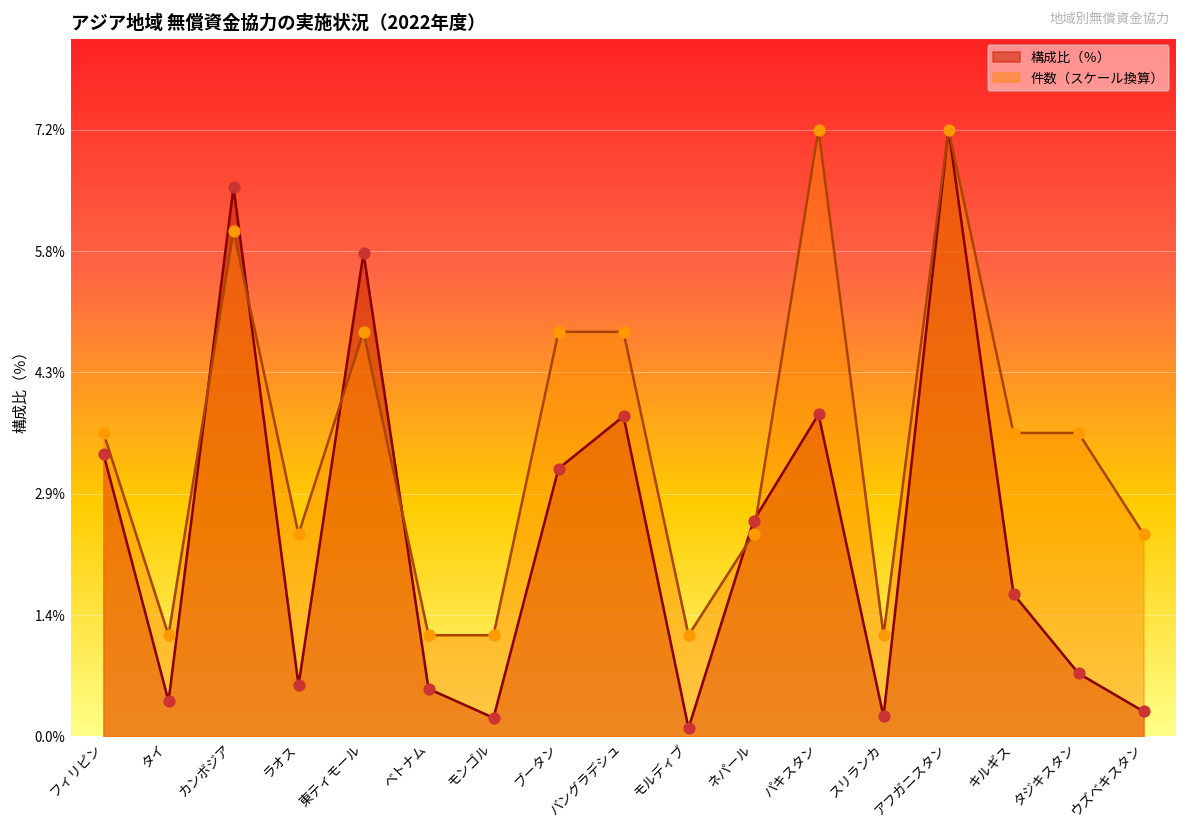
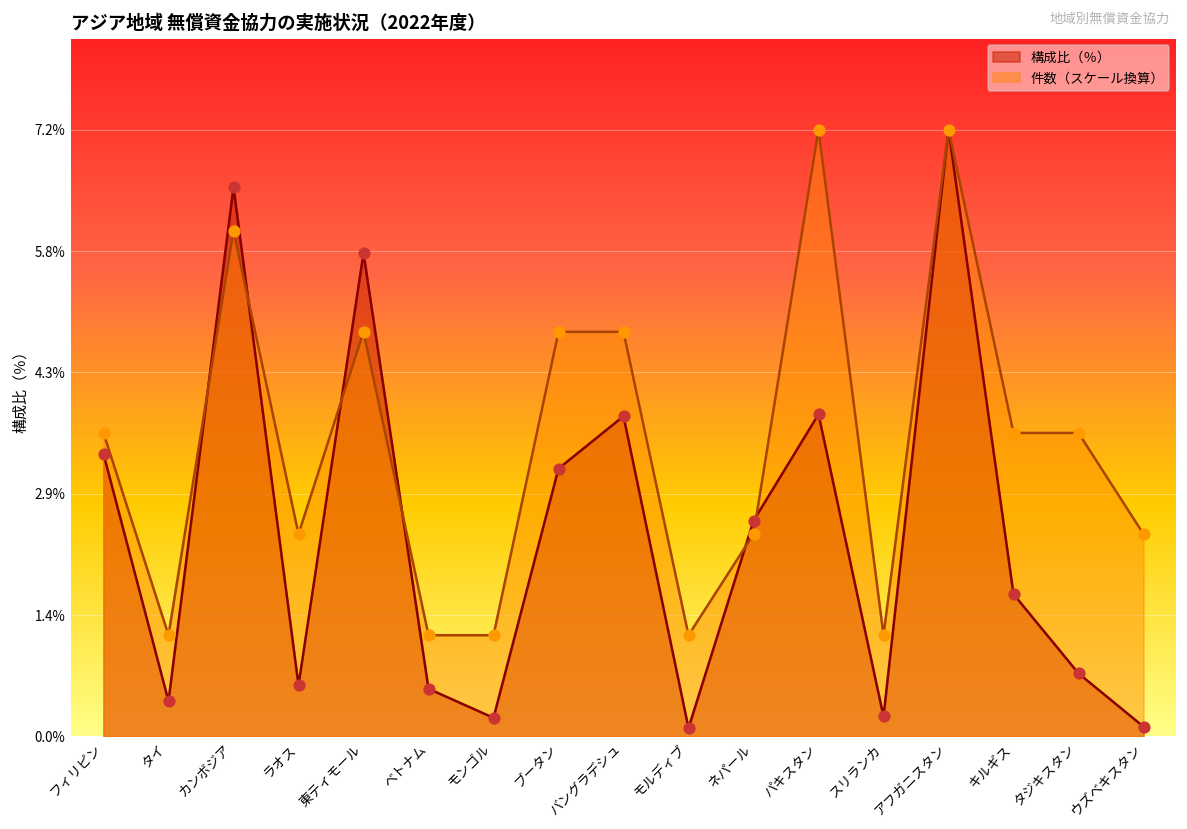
  {
    "構成比（％）": {
      "フィリピン": "3.4%",
      "タイ": "0.4%",
      "カンボジア": "6.6%",
      "ラオス": "0.6%",
      "東ティモール": "5.8%",
      "ベトナム": "0.6%",
      "モンゴル": "0.2%",
      "ブータン": "3.2%",
      "バングラデシュ": "3.8%",
      "モルディブ": "0.1%",
      "ネパール": "2.6%",
      "パキスタン": "3.8%",
      "スリランカ": "0.2%",
      "キルギス": "1.7%",
      "タジキスタン": "0.8%",
-     "ウズベキスタン": "0.3%"
+     "ウズベキスタン": "0.1%"
    },
    "件数（スケール換算）": {
      "フィリピン": "3.6%",
      "タイ": "1.2%",
      "カンボジア": "6.0%",
      "ラオス": "2.4%",
      "東ティモール": "4.8%",
      "ベトナム": "1.2%",
      "モンゴル": "1.2%",
      "ブータン": "4.8%",
      "バングラデシュ": "4.8%",
      "モルディブ": "1.2%",
      "ネパール": "2.4%",
      "パキスタン": "7.2%",
      "スリランカ": "1.2%",
      "キルギス": "3.6%",
      "タジキスタン": "3.6%",
      "ウズベキスタン": "2.4%"
    }
  }
